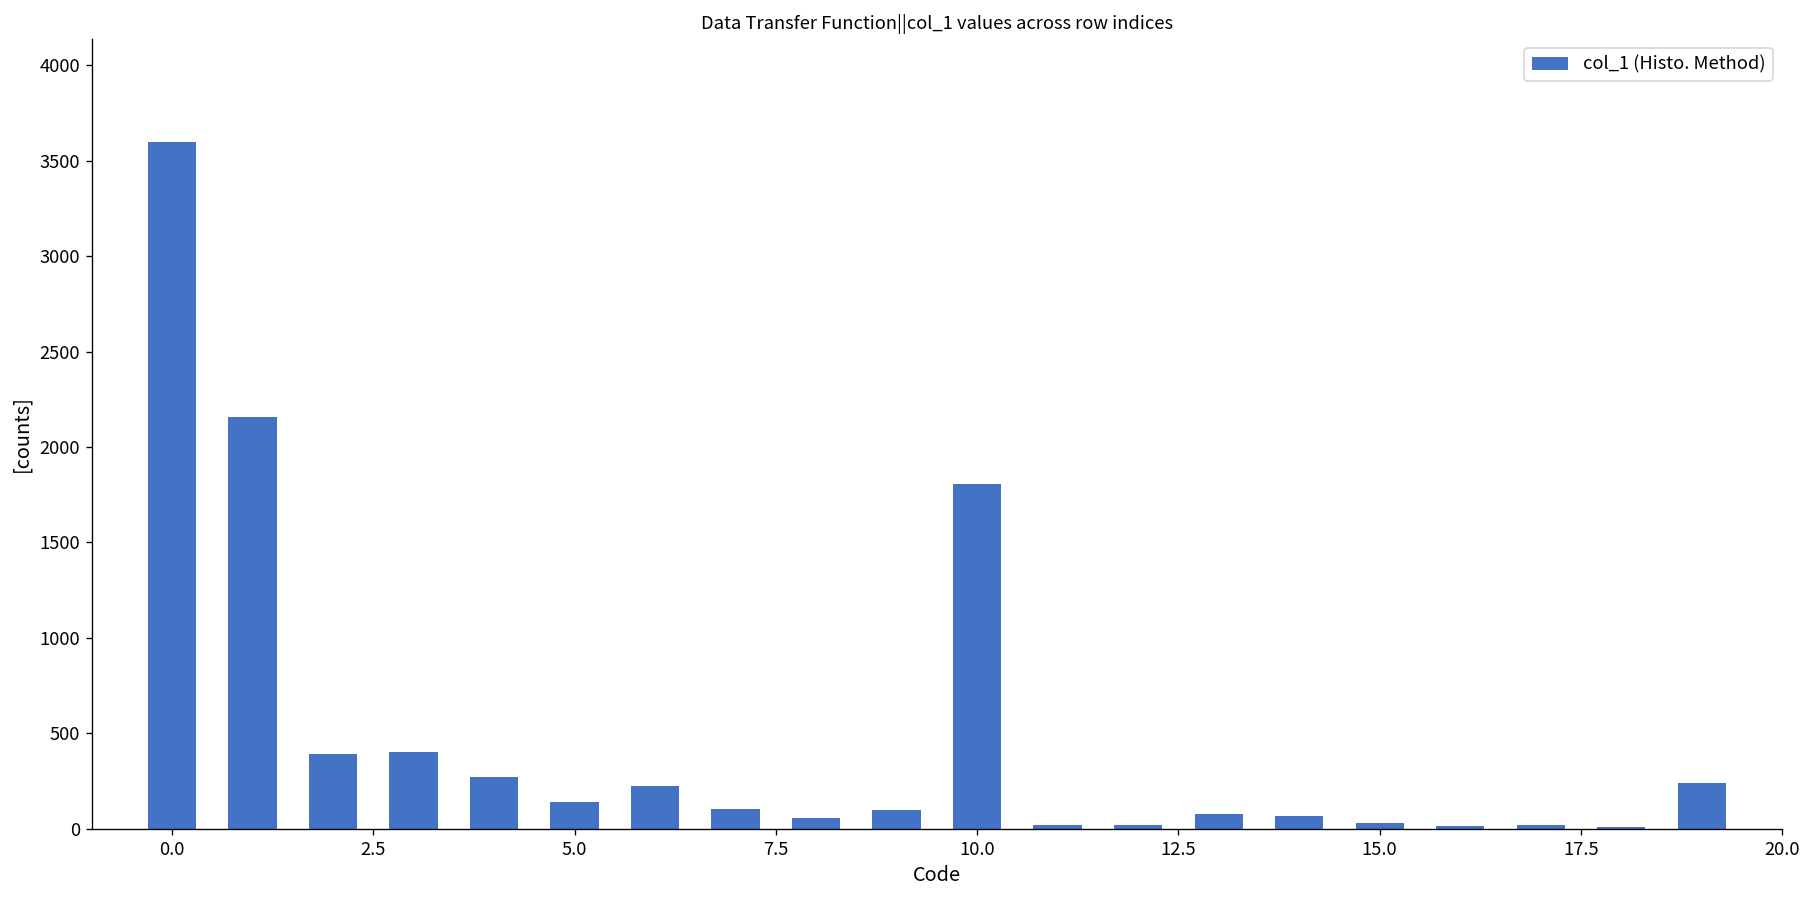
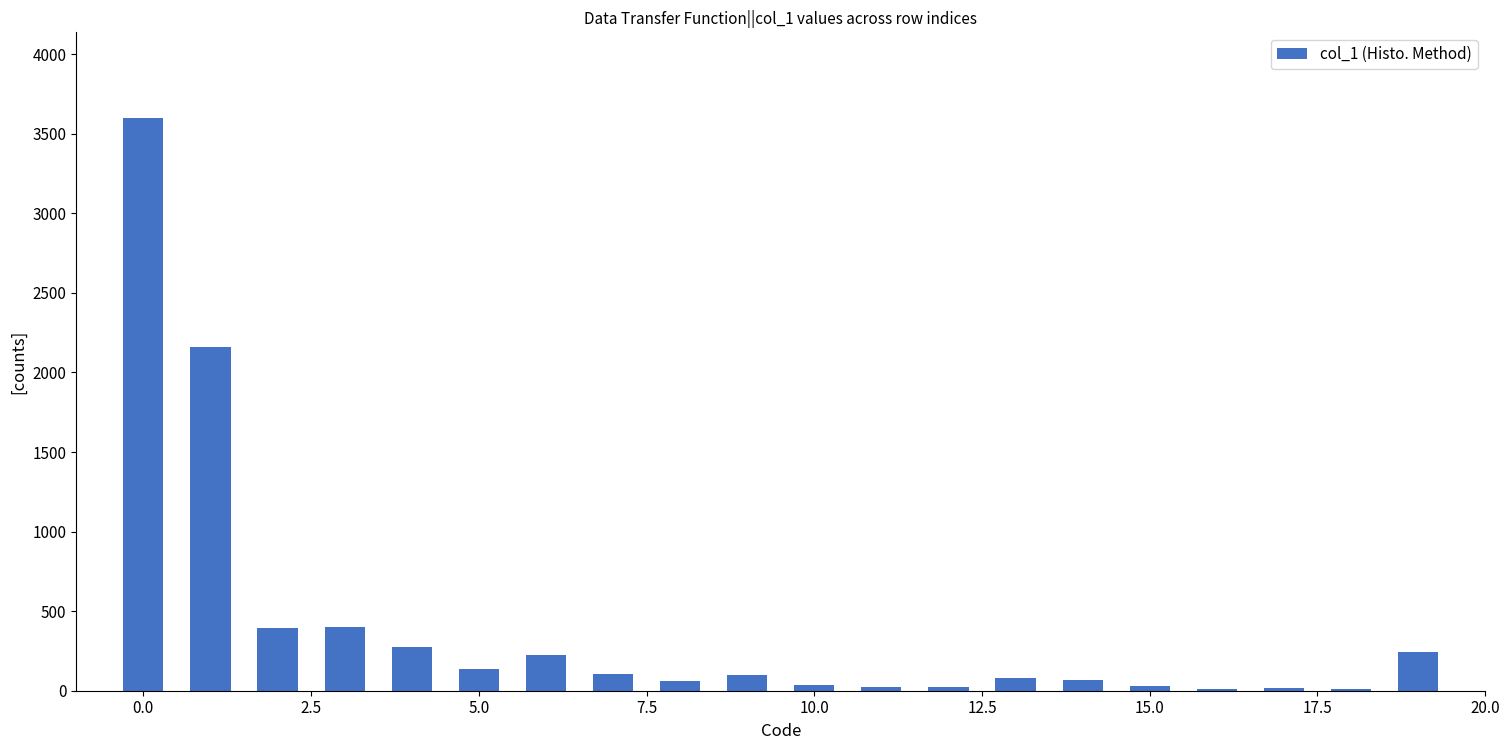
  {
    "0.0": 3600,
    "5.0": 140,
-   "10.0": 1810,
+   "10.0": 40,
    "15.0": 30
  }
